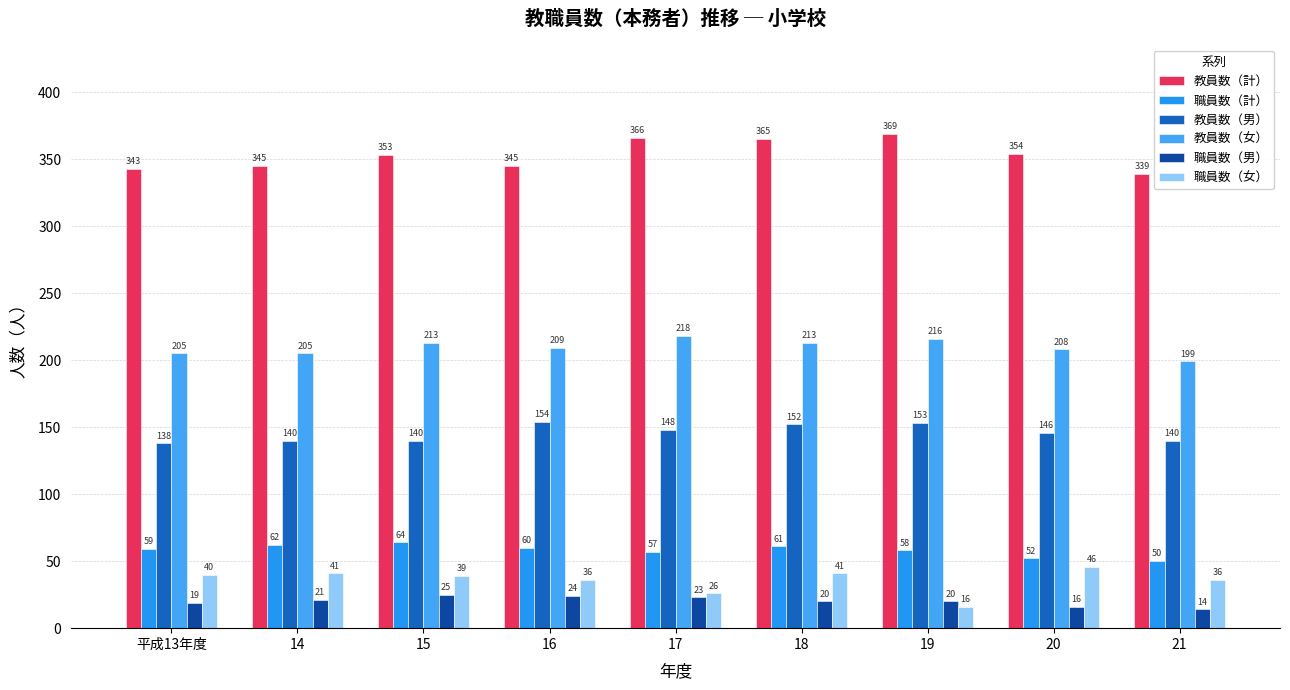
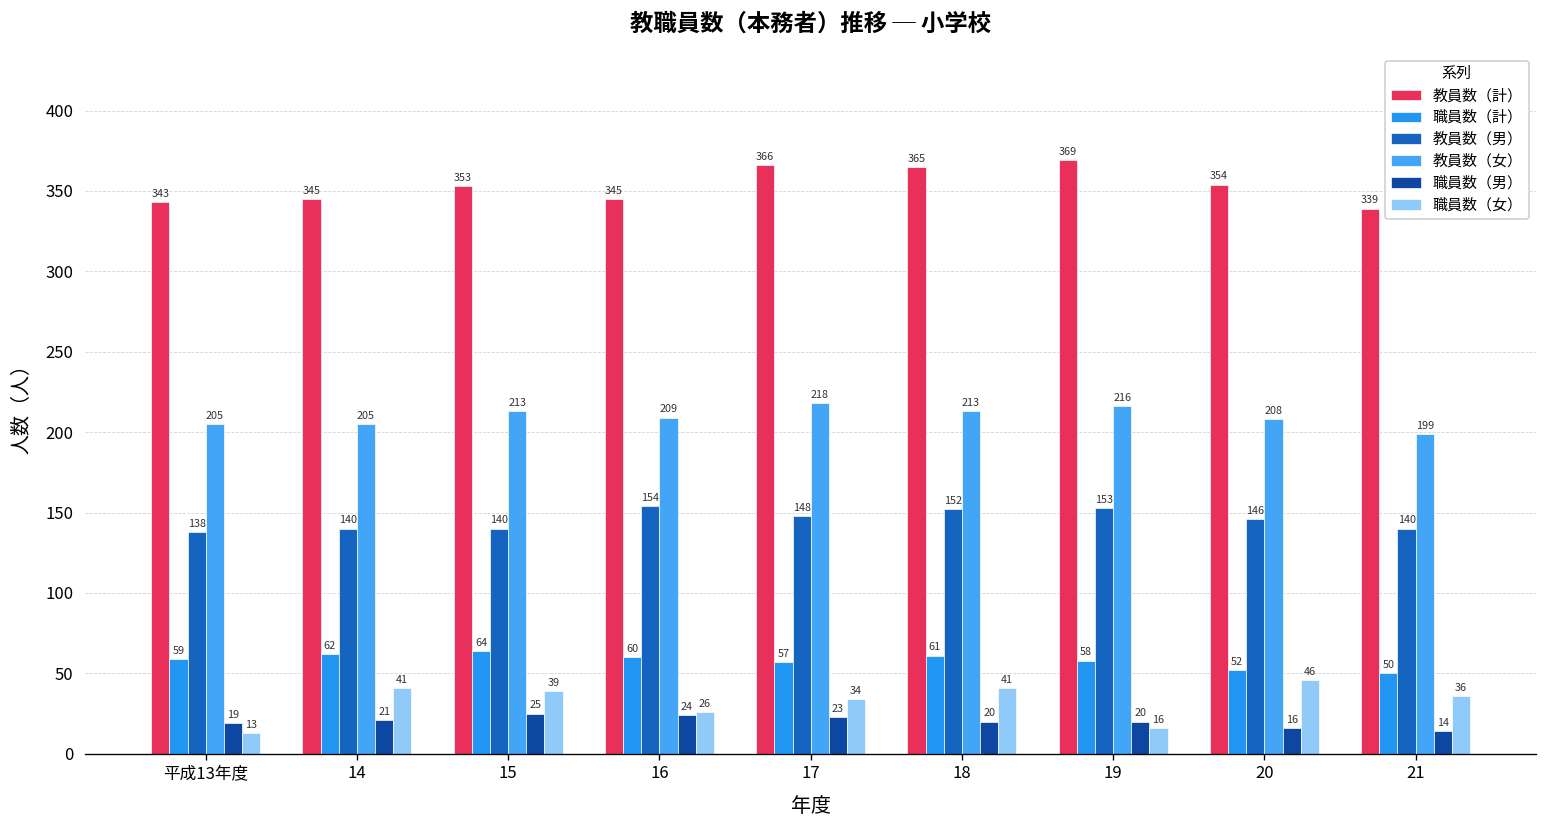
  {
    "教員数（計）": {
      "平成13年度": 343,
      "14": 345,
      "15": 353,
      "16": 345,
      "17": 366,
      "18": 365,
      "19": 369,
      "20": 354,
      "21": 339
    },
    "職員数（女）": {
-     "平成13年度": 40,
+     "平成13年度": 13,
      "14": 41,
      "15": 39,
-     "16": 36,
-     "17": 26,
+     "16": 26,
+     "17": 34,
      "18": 41,
      "19": 16,
      "20": 46,
      "21": 36
    }
  }
